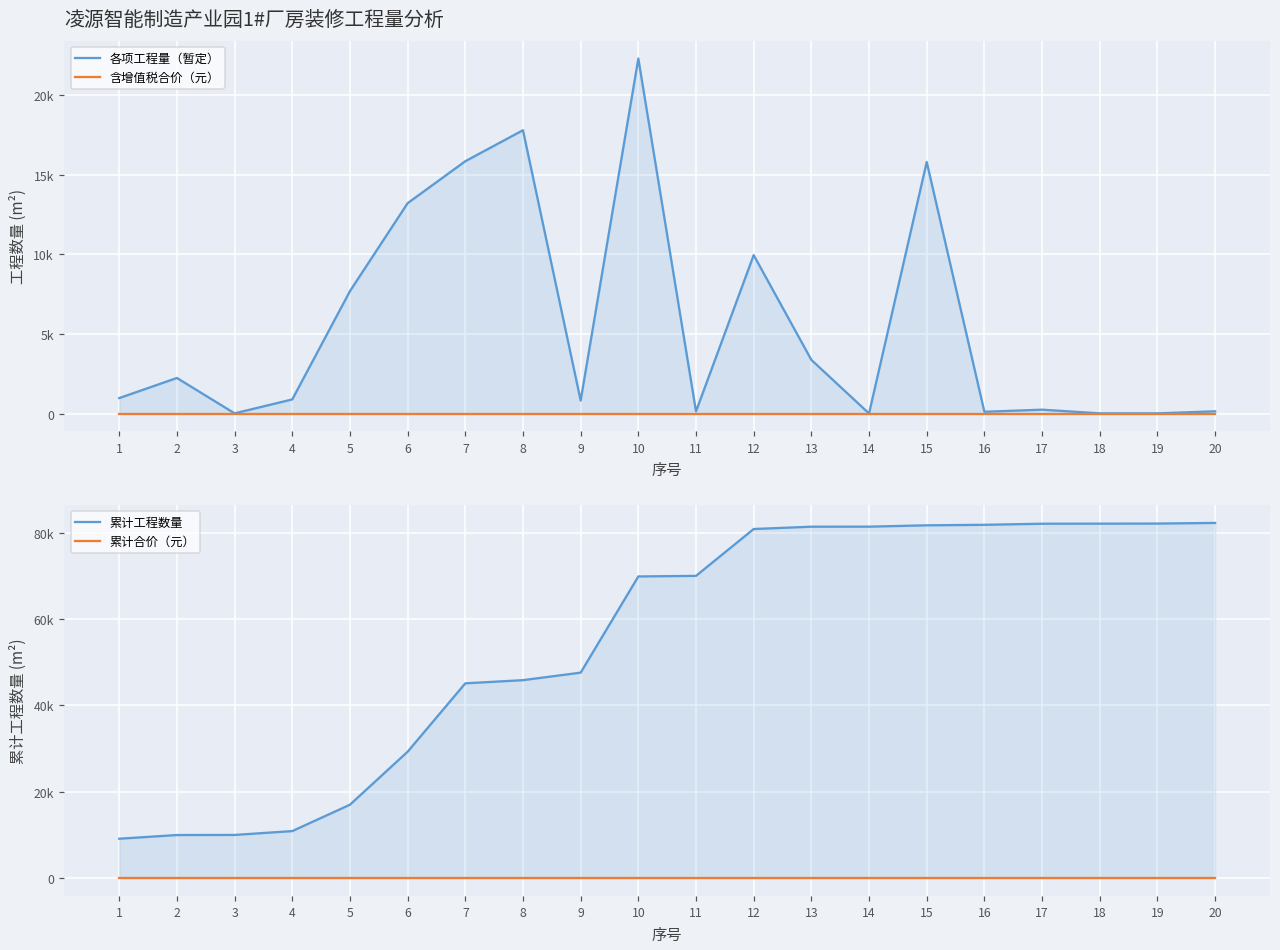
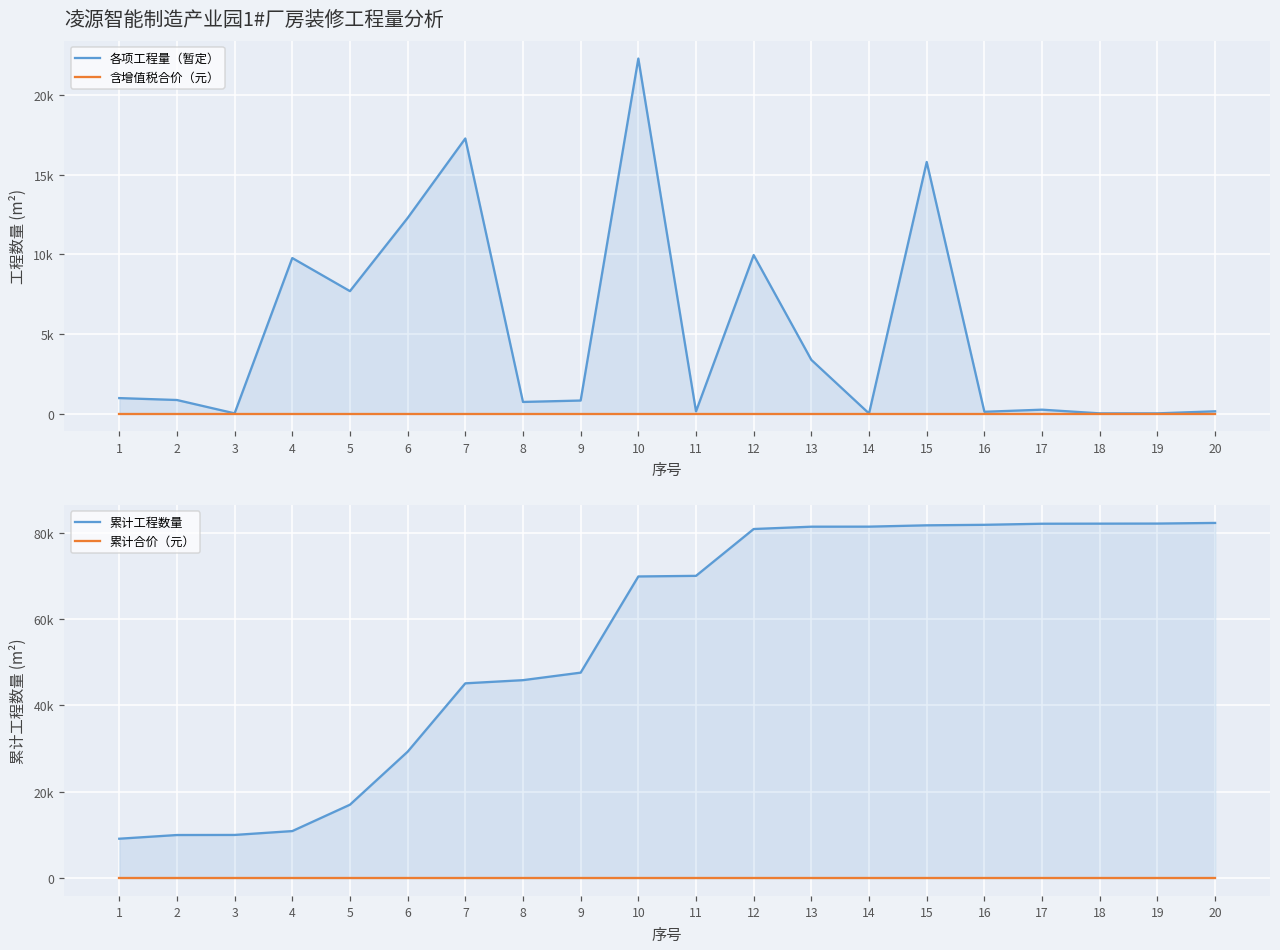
  {
    "凌源智能制造产业园1#厂房装修工程量分析": {
      "各项工程量（暂定）": {
        "1": 1000,
-       "2": 2200,
-       "4": 900,
+       "2": 900,
+       "4": 9800,
        "5": 7700,
-       "6": 13200,
-       "7": 15900,
-       "8": 17800,
+       "6": 12300,
+       "7": 17300,
+       "8": 700,
        "9": 800,
        "10": 22300,
        "12": 10000,
        "13": 3400,
        "15": 15800,
        "17": 200
      },
      "含增值税合价（元）": {
        "1": 0,
        "2": 0,
        "4": 0,
        "5": 0,
        "6": 0,
        "7": 0,
        "8": 0,
        "9": 0,
        "10": 0,
        "12": 0,
        "13": 0,
        "15": 0,
        "17": 0
      }
    }
  }
